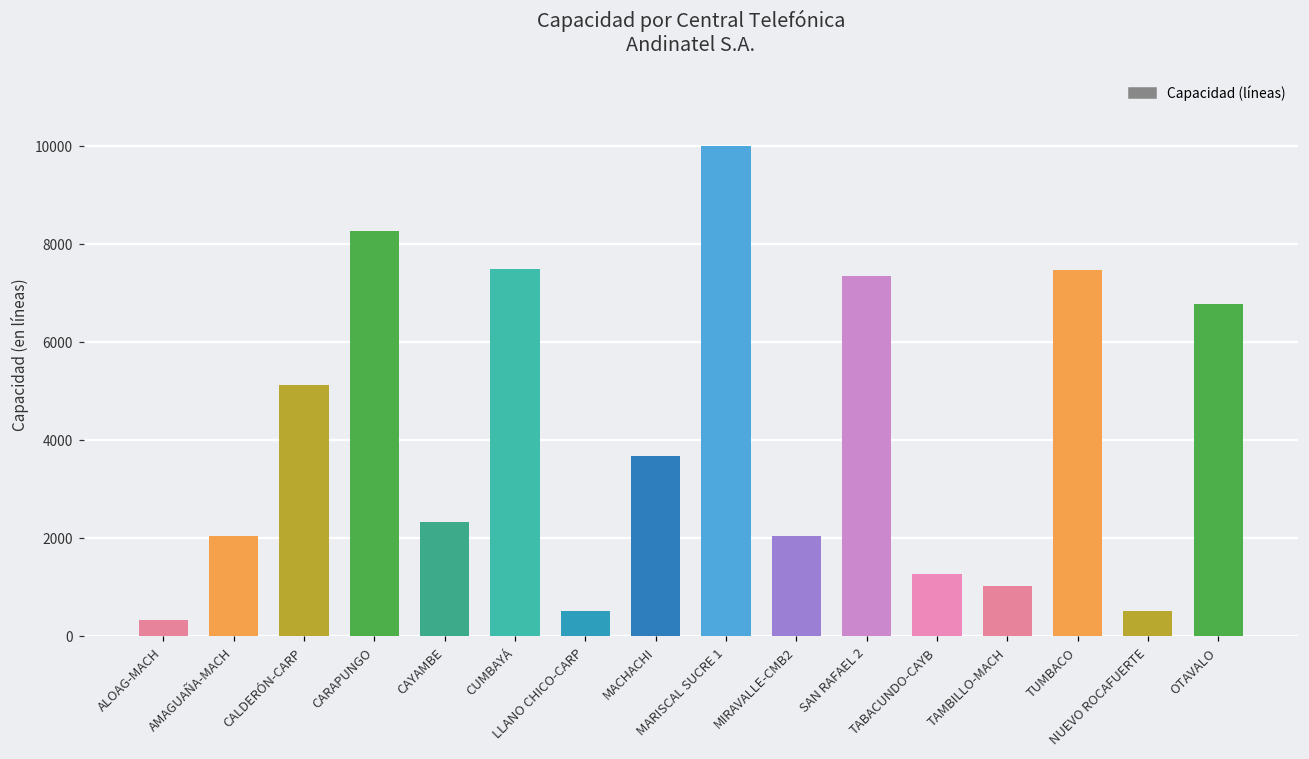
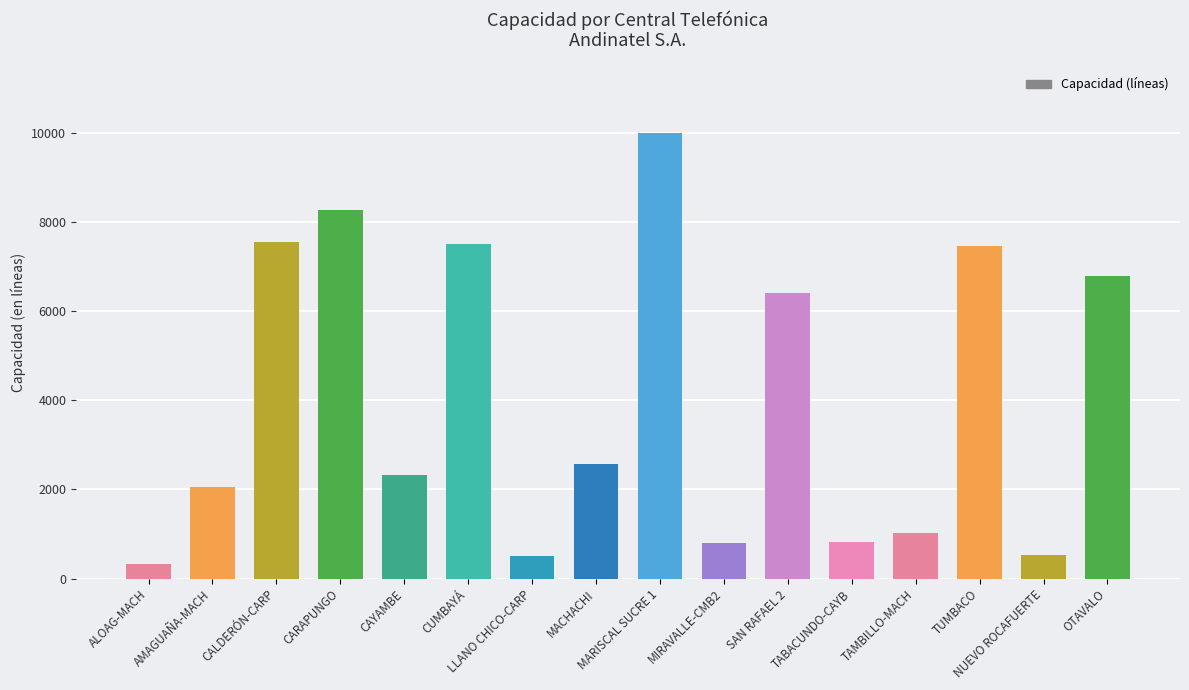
  {
    "ALOAG-MACH": 300,
    "AMAGUAÑA-MACH": 2000,
-   "CALDERÓN-CARP": 5100,
+   "CALDERÓN-CARP": 7600,
    "CARAPUNGO": 8300,
    "CAYAMBE": 2300,
    "CUMBAYÁ": 7500,
    "LLANO CHICO-CARP": 500,
-   "MACHACHI": 3700,
+   "MACHACHI": 2600,
    "MARISCAL SUCRE 1": 10000,
-   "MIRAVALLE-CMB2": 2000,
-   "SAN RAFAEL 2": 7300,
-   "TABACUNDO-CAYB": 1300,
+   "MIRAVALLE-CMB2": 800,
+   "SAN RAFAEL 2": 6400,
+   "TABACUNDO-CAYB": 800,
    "TAMBILLO-MACH": 1000,
    "TUMBACO": 7500,
    "NUEVO ROCAFUERTE": 500,
    "OTAVALO": 6800
  }
